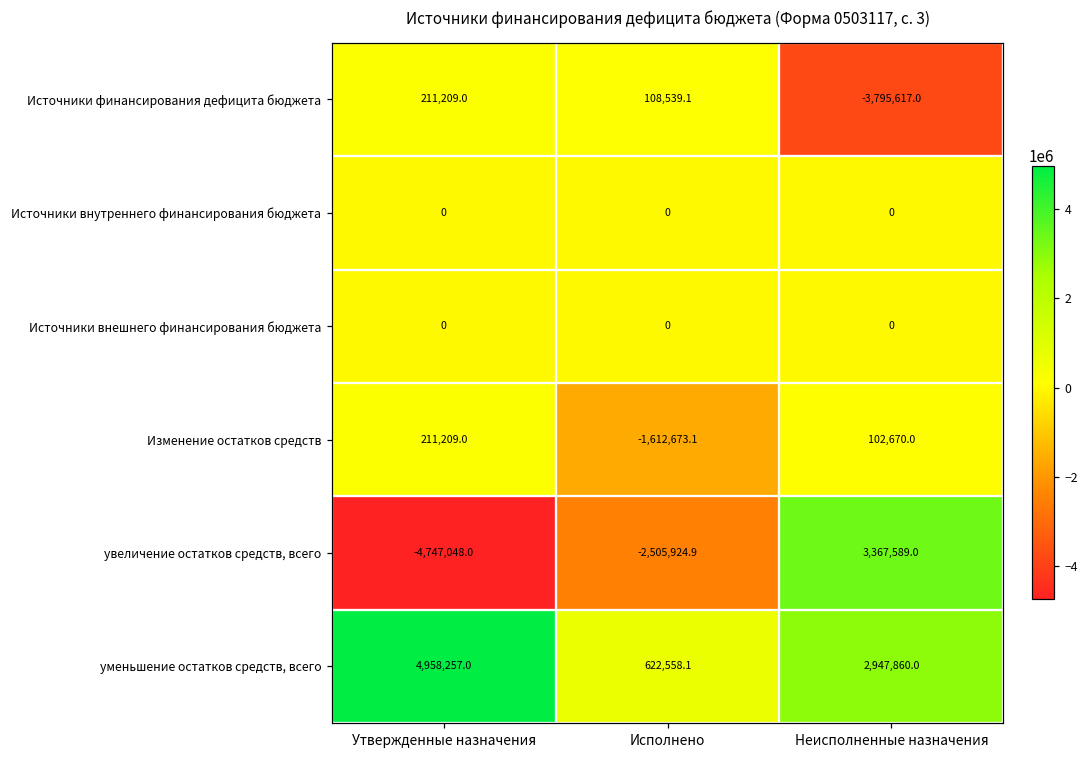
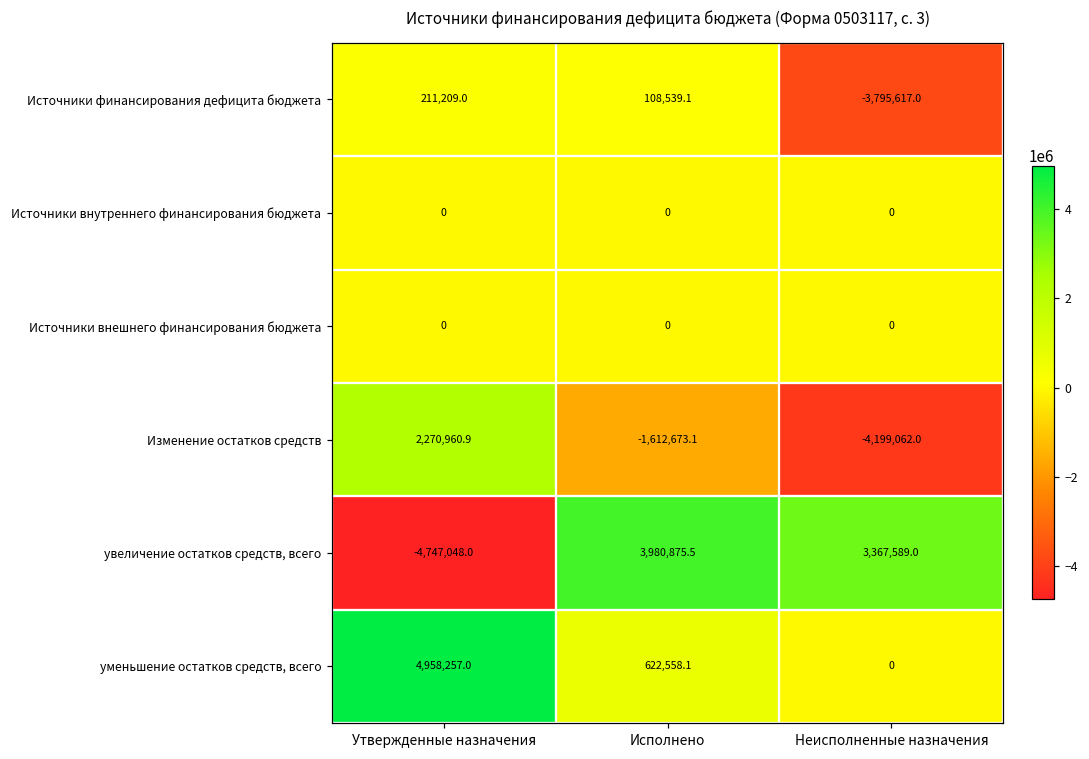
  {
    "Источники финансирования дефицита бюджета": {
      "Утвержденные назначения": "211,209.0",
      "Исполнено": "108,539.1",
      "Неисполненные назначения": "-3,795,617.0"
    },
    "Источники внутреннего финансирования бюджета": {
      "Утвержденные назначения": "0",
      "Исполнено": "0",
      "Неисполненные назначения": "0"
    },
    "Источники внешнего финансирования бюджета": {
      "Утвержденные назначения": "0",
      "Исполнено": "0",
      "Неисполненные назначения": "0"
    },
    "Изменение остатков средств": {
-     "Утвержденные назначения": "211,209.0",
+     "Утвержденные назначения": "2,270,960.9",
      "Исполнено": "-1,612,673.1",
-     "Неисполненные назначения": "102,670.0"
+     "Неисполненные назначения": "-4,199,062.0"
    },
    "увеличение остатков средств, всего": {
      "Утвержденные назначения": "-4,747,048.0",
-     "Исполнено": "-2,505,924.9",
+     "Исполнено": "3,980,875.5",
      "Неисполненные назначения": "3,367,589.0"
    },
    "уменьшение остатков средств, всего": {
      "Утвержденные назначения": "4,958,257.0",
      "Исполнено": "622,558.1",
-     "Неисполненные назначения": "2,947,860.0"
+     "Неисполненные назначения": "0"
    }
  }
